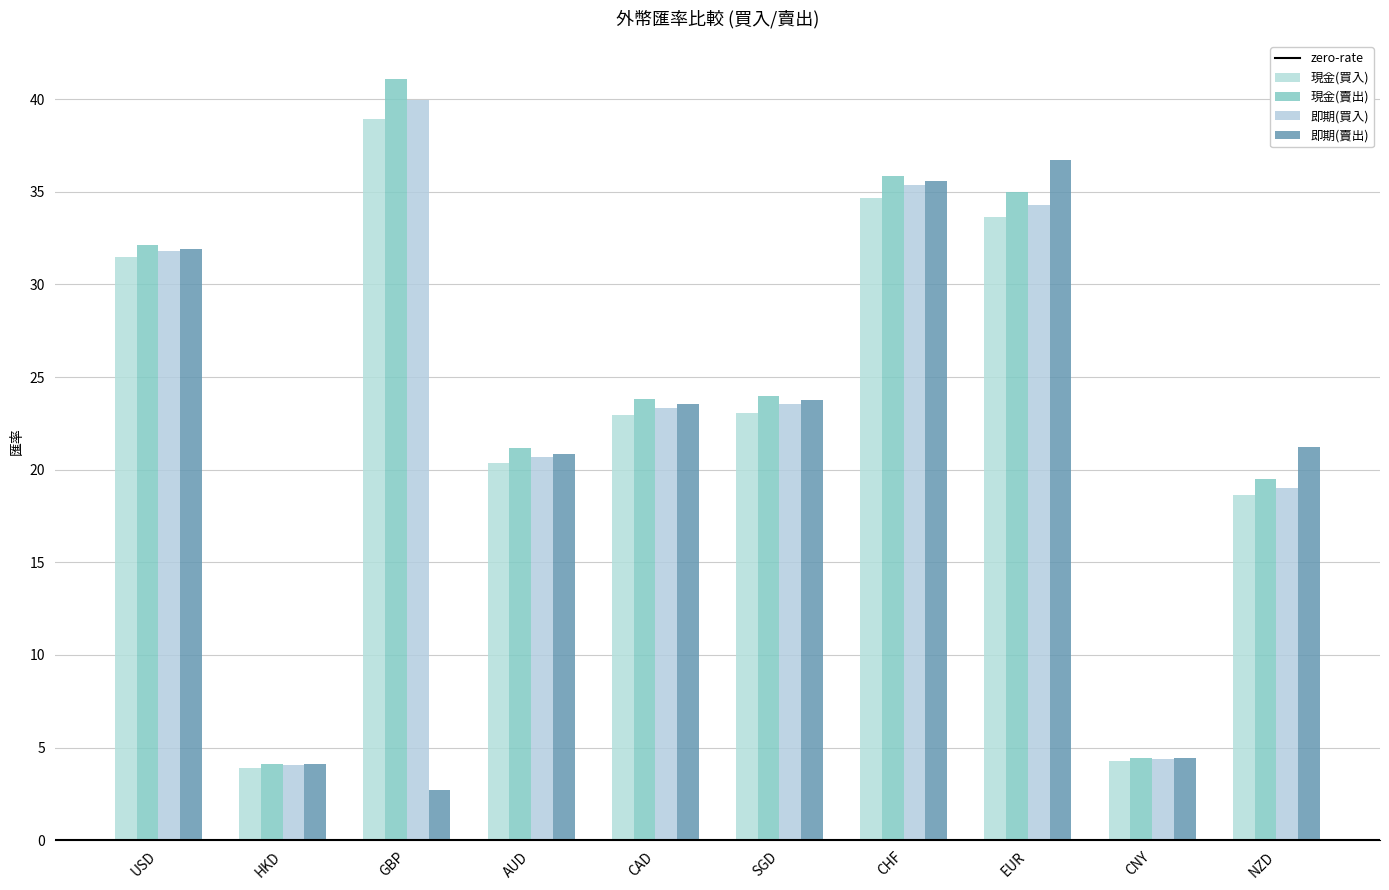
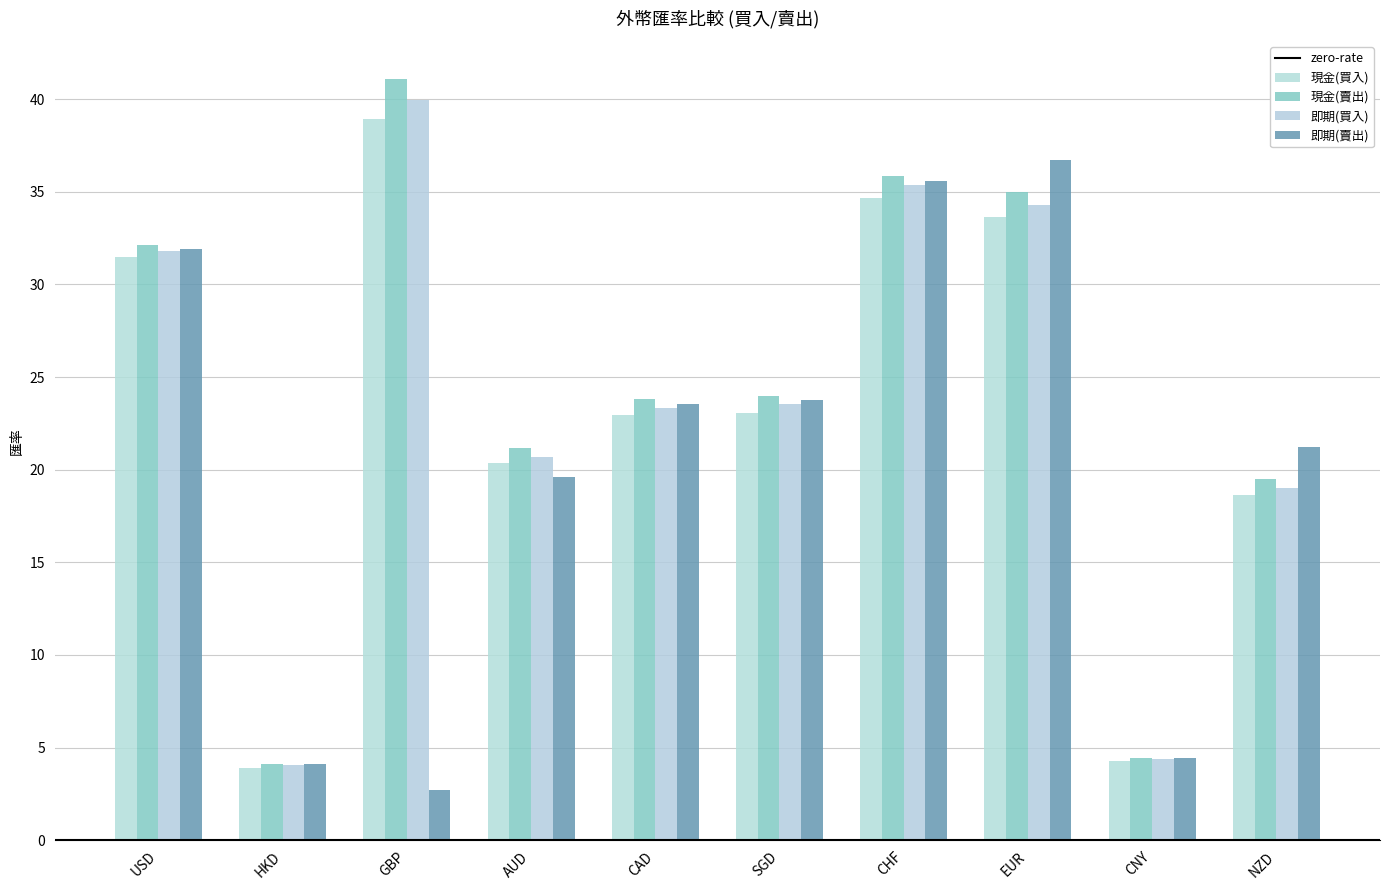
  {
    "即期(賣出)": {
      "USD": 31.9,
      "HKD": 4.1,
      "GBP": 2.7,
-     "AUD": 20.9,
+     "AUD": 19.6,
      "CAD": 23.5,
      "SGD": 23.8,
      "CHF": 35.6,
      "EUR": 36.7,
      "CNY": 4.4,
      "NZD": 21.2
    }
  }
